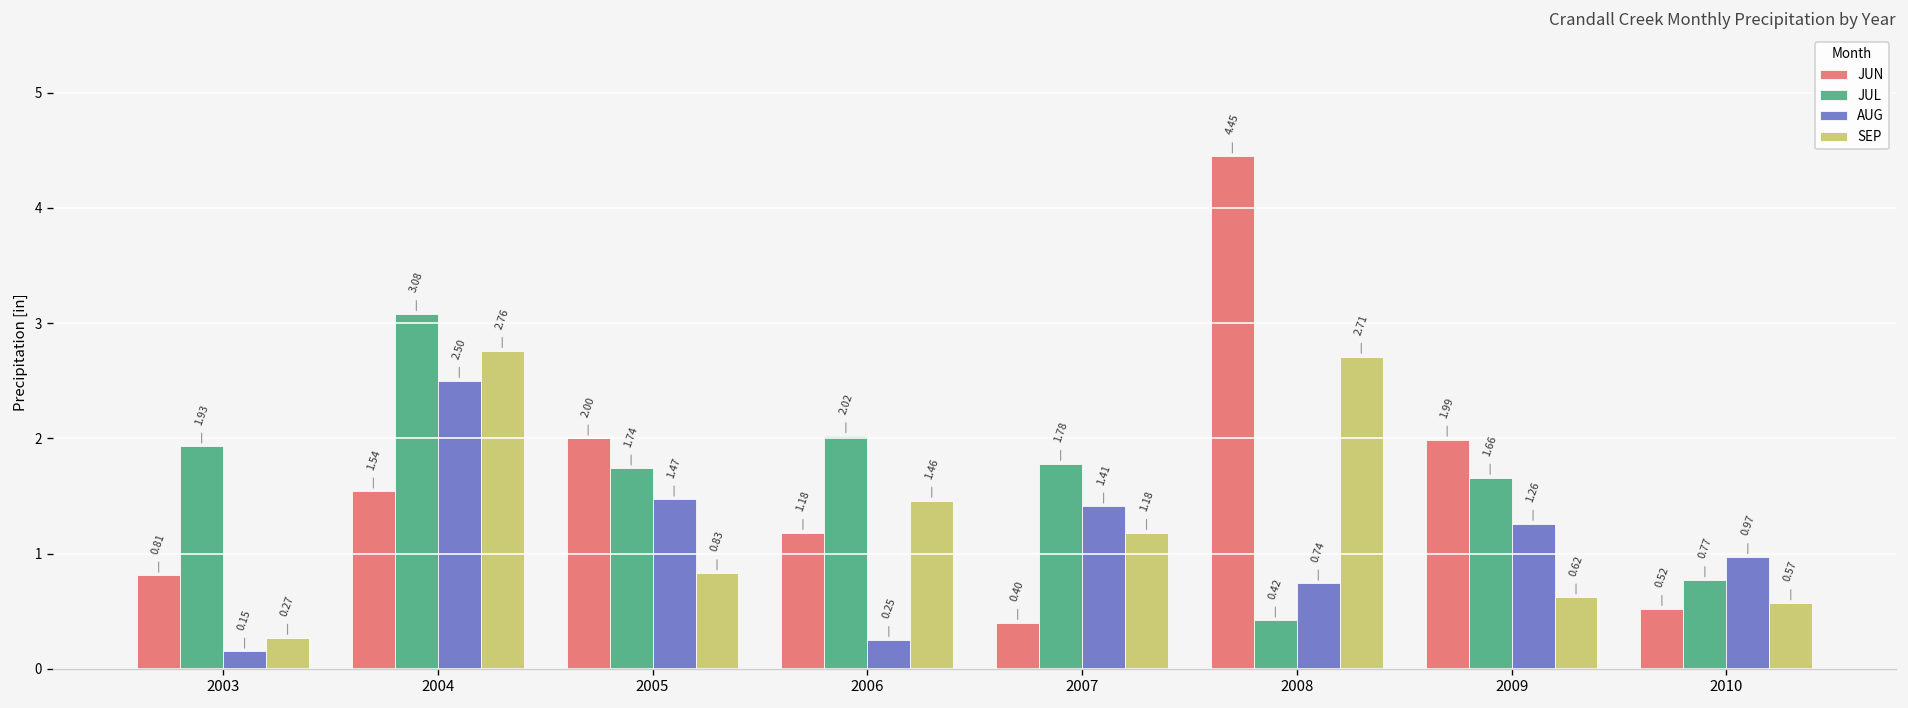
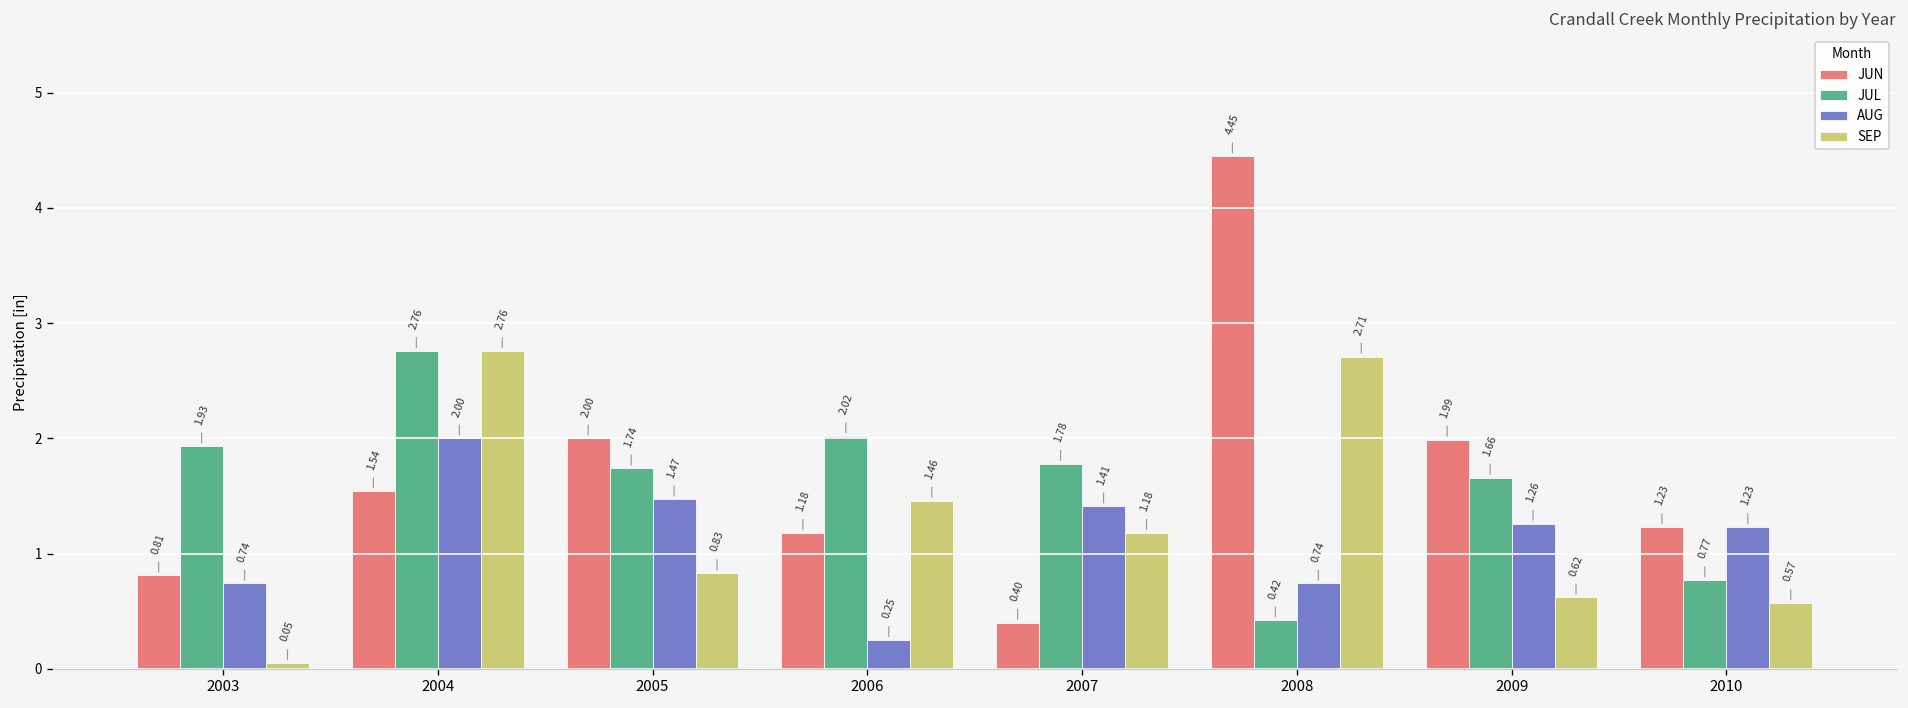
  {
    "JUN": {
      "2003": 0.81,
      "2004": 1.54,
      "2005": 2.00,
      "2006": 1.18,
      "2007": 0.40,
      "2008": 4.45,
      "2009": 1.99,
-     "2010": 0.52
+     "2010": 1.23
    },
    "JUL": {
      "2003": 1.93,
-     "2004": 3.08,
+     "2004": 2.76,
      "2005": 1.74,
      "2006": 2.02,
      "2007": 1.78,
      "2008": 0.42,
      "2009": 1.66,
      "2010": 0.77
    },
    "AUG": {
-     "2003": 0.15,
-     "2004": 2.50,
+     "2003": 0.74,
+     "2004": 2.00,
      "2005": 1.47,
      "2006": 0.25,
      "2007": 1.41,
      "2008": 0.74,
      "2009": 1.26,
-     "2010": 0.97
+     "2010": 1.23
    },
    "SEP": {
-     "2003": 0.27,
+     "2003": 0.05,
      "2004": 2.76,
      "2005": 0.83,
      "2006": 1.46,
      "2007": 1.18,
      "2008": 2.71,
      "2009": 0.62,
      "2010": 0.57
    }
  }
